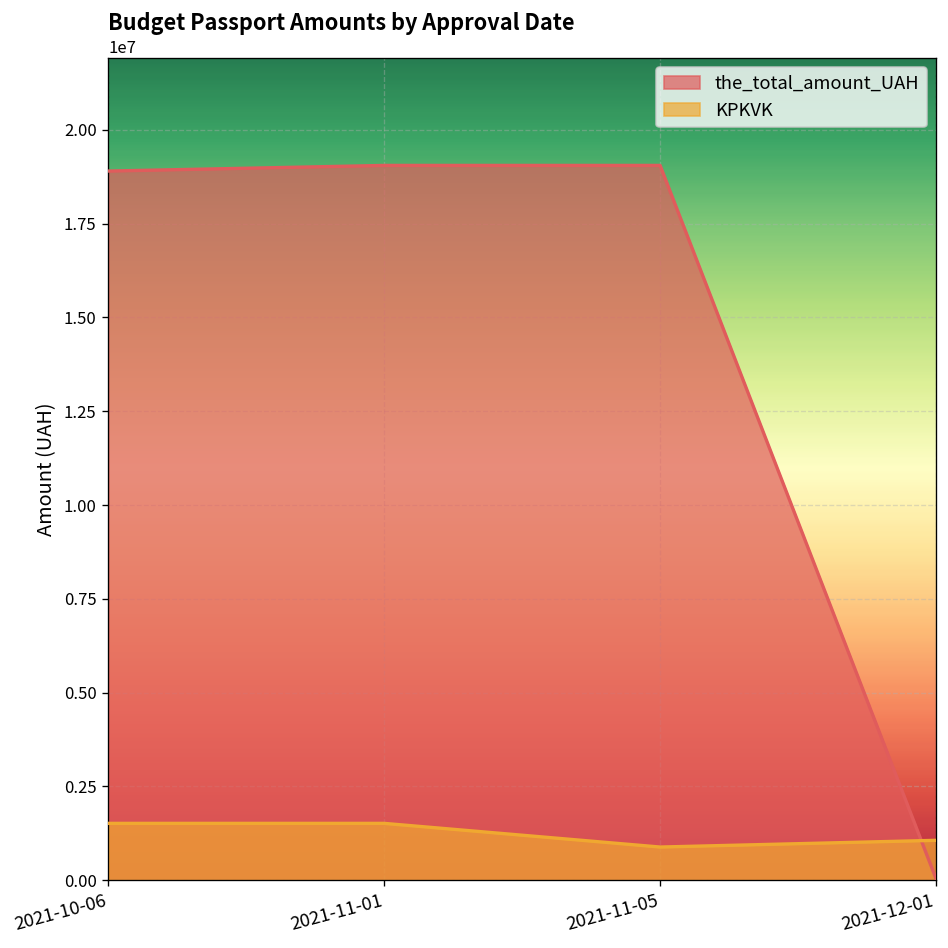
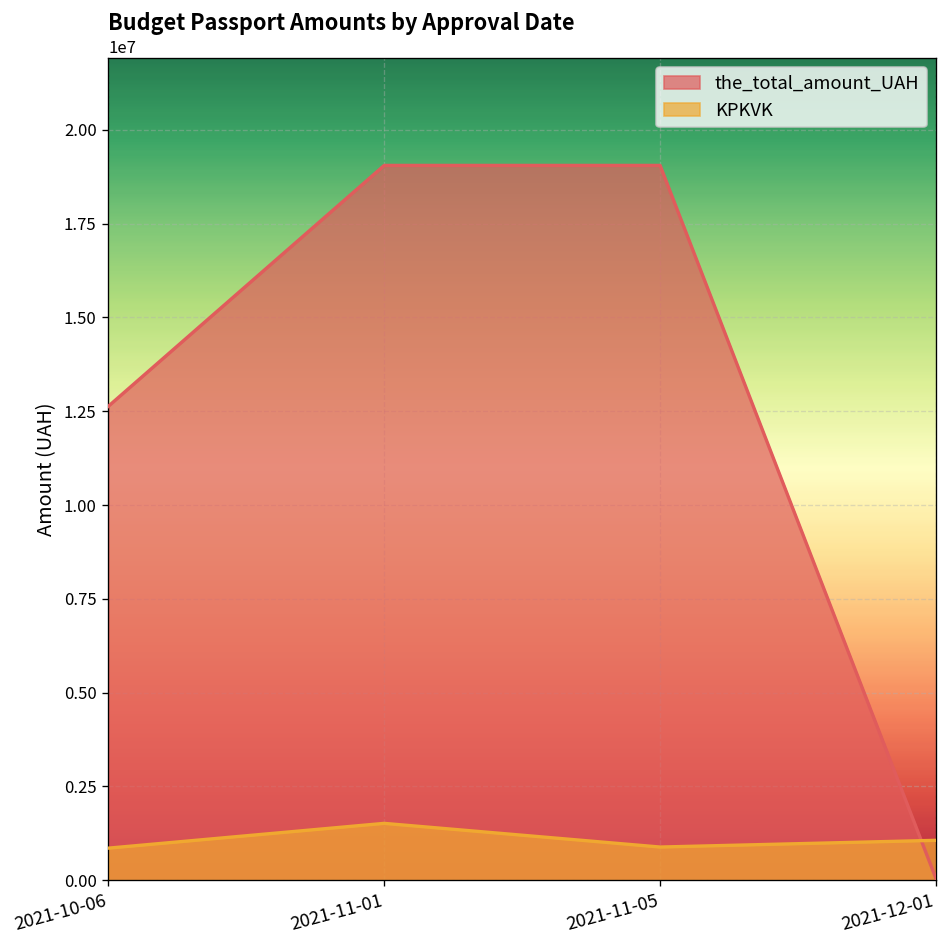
  {
    "the_total_amount_UAH": {
-     "2021-10-06": 18900000,
+     "2021-10-06": 12600000,
      "2021-11-01": 19100000,
      "2021-11-05": 19100000,
      "2021-12-01": 0
    },
    "KPKVK": {
-     "2021-10-06": 1500000,
+     "2021-10-06": 900000,
      "2021-11-01": 1500000,
      "2021-11-05": 900000,
      "2021-12-01": 1100000
    }
  }
